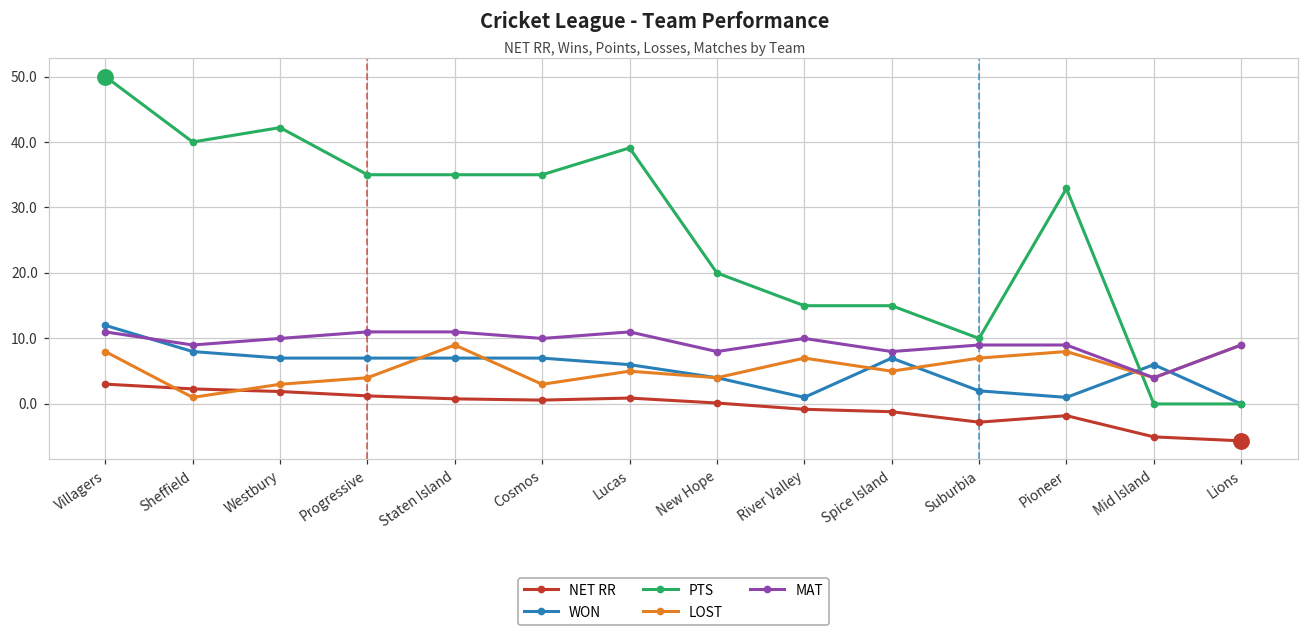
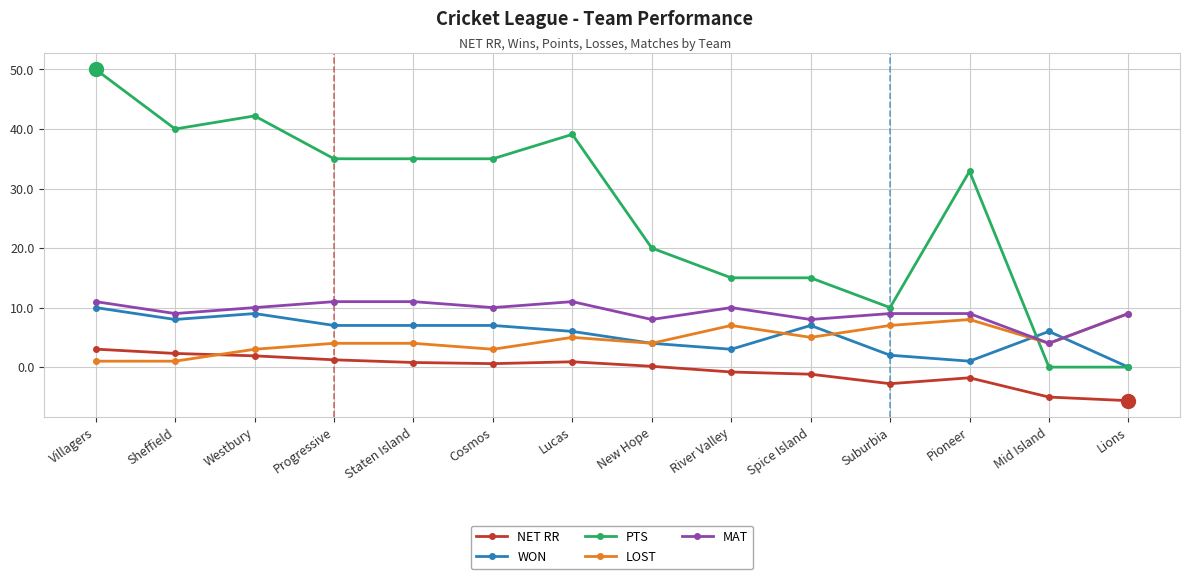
  {
    "WON": {
-     "Villagers": 12,
+     "Villagers": 10,
      "Sheffield": 8,
-     "Westbury": 7,
+     "Westbury": 9,
      "Progressive": 7,
      "Staten Island": 7,
      "Cosmos": 7,
      "Lucas": 6,
-     "River Valley": 1,
+     "River Valley": 3,
      "Spice Island": 7,
      "Suburbia": 2,
      "Pioneer": 1,
      "Mid Island": 6
    },
    "LOST": {
-     "Villagers": 8,
+     "Villagers": 1,
      "Sheffield": 1,
      "Westbury": 3,
      "Progressive": 4,
-     "Staten Island": 9,
+     "Staten Island": 4,
      "Cosmos": 3,
      "Lucas": 5,
      "River Valley": 7,
      "Spice Island": 5,
      "Suburbia": 7,
      "Pioneer": 8
    },
    "MAT": {
      "Villagers": 11,
      "Sheffield": 9,
      "Westbury": 10,
      "Progressive": 11,
      "Staten Island": 11,
      "Cosmos": 10,
      "Lucas": 11,
      "New Hope": 8,
      "River Valley": 10,
      "Spice Island": 8,
      "Suburbia": 9,
      "Pioneer": 9
    }
  }
